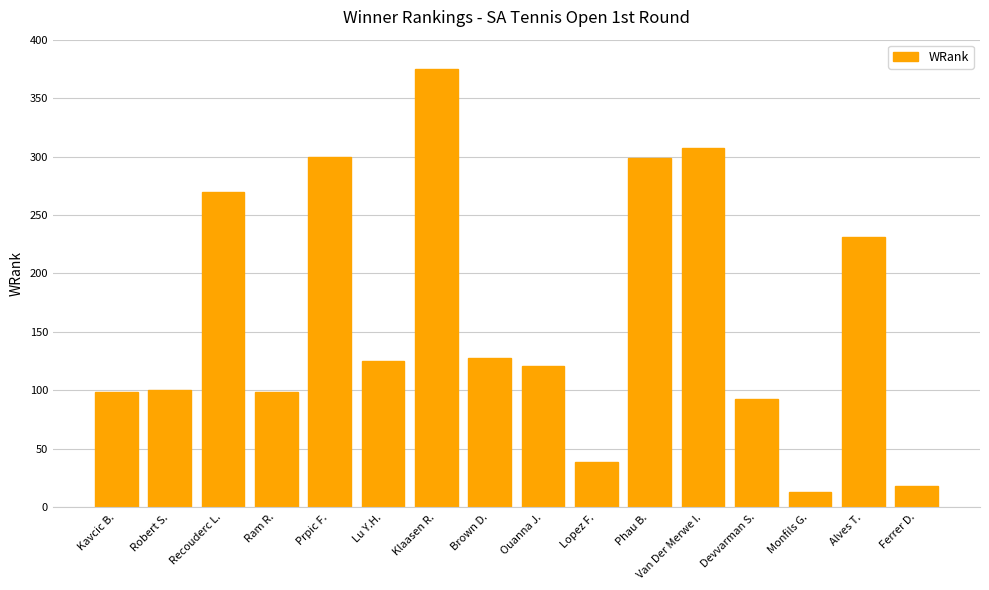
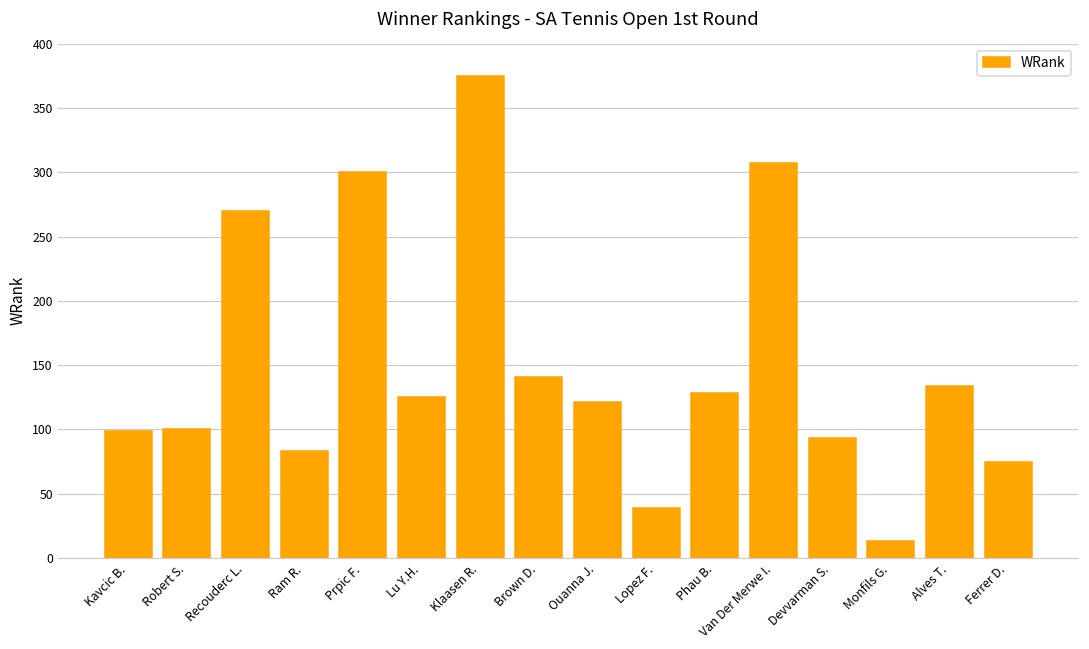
  {
    "Kavcic B.": 99,
    "Robert S.": 100,
    "Recouderc L.": 270,
-   "Ram R.": 99,
+   "Ram R.": 83,
    "Prpic F.": 300,
    "Lu Y.H.": 125,
    "Klaasen R.": 375,
-   "Brown D.": 128,
+   "Brown D.": 141,
    "Ouanna J.": 121,
    "Lopez F.": 39,
-   "Phau B.": 299,
+   "Phau B.": 128,
    "Van Der Merwe I.": 307,
    "Devvarman S.": 93,
    "Monfils G.": 13,
-   "Alves T.": 231,
-   "Ferrer D.": 18
+   "Alves T.": 134,
+   "Ferrer D.": 75
  }
